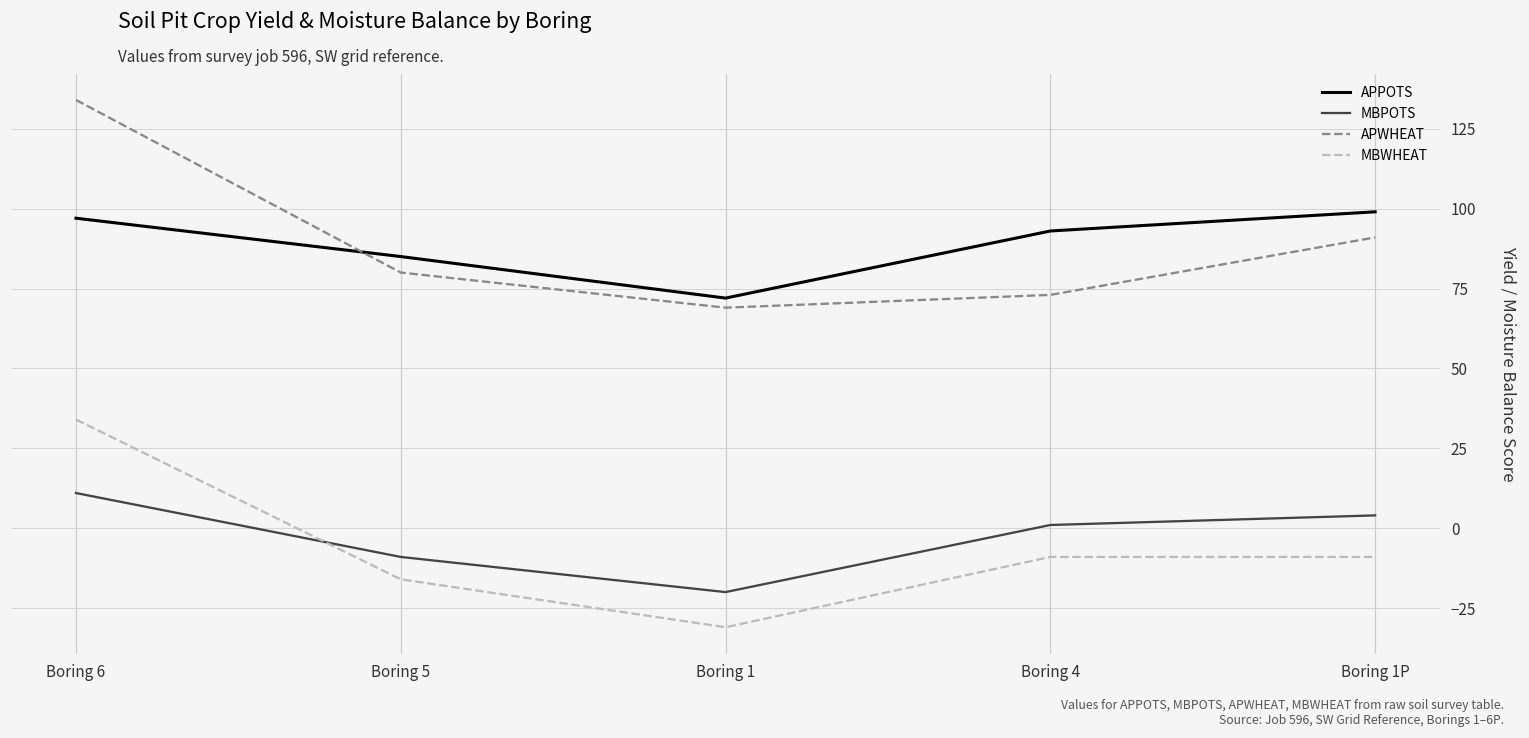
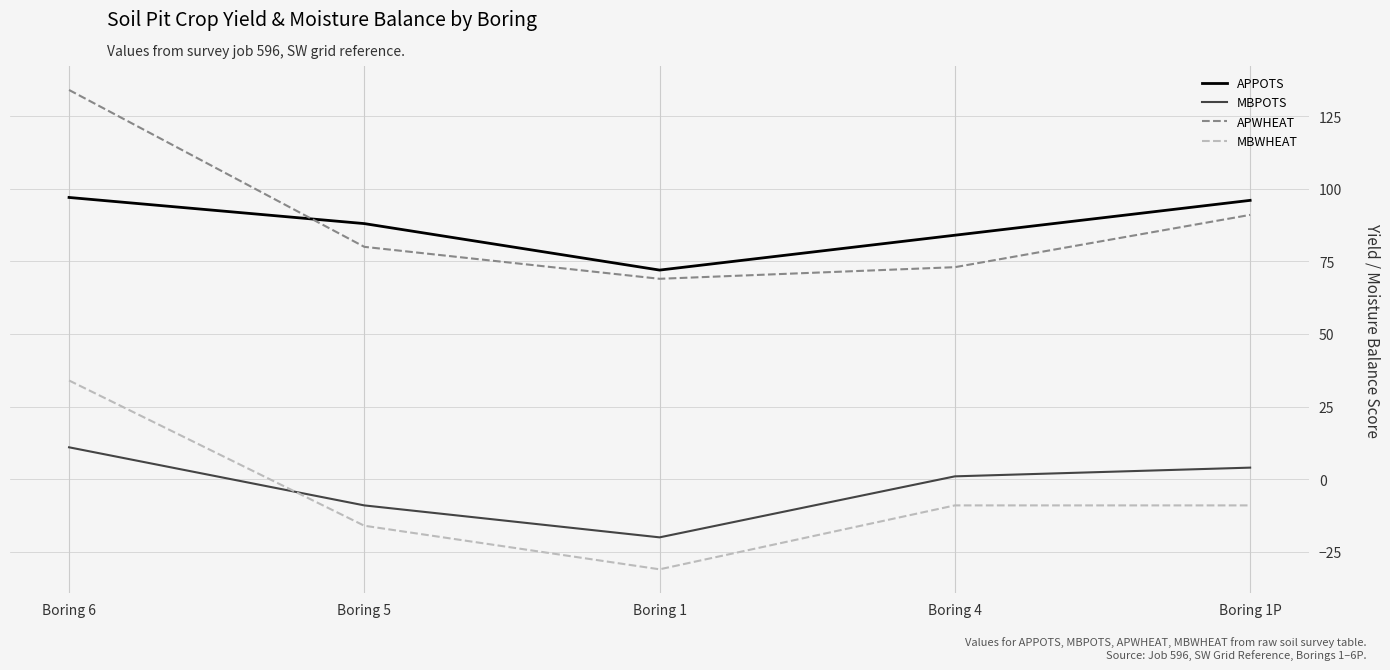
  {
    "APPOTS": {
      "Boring 6": 97,
-     "Boring 5": 85,
+     "Boring 5": 88,
      "Boring 1": 72,
-     "Boring 4": 93,
-     "Boring 1P": 99
+     "Boring 4": 84,
+     "Boring 1P": 96
    },
    "MBPOTS": {
      "Boring 6": 11,
      "Boring 5": -9,
      "Boring 1": -20,
      "Boring 4": 1,
      "Boring 1P": 4
    },
    "APWHEAT": {
      "Boring 6": 134,
      "Boring 5": 80,
      "Boring 1": 69,
      "Boring 4": 73,
      "Boring 1P": 91
    },
    "MBWHEAT": {
      "Boring 6": 34,
      "Boring 5": -16,
      "Boring 1": -31,
      "Boring 4": -9,
      "Boring 1P": -9
    }
  }
